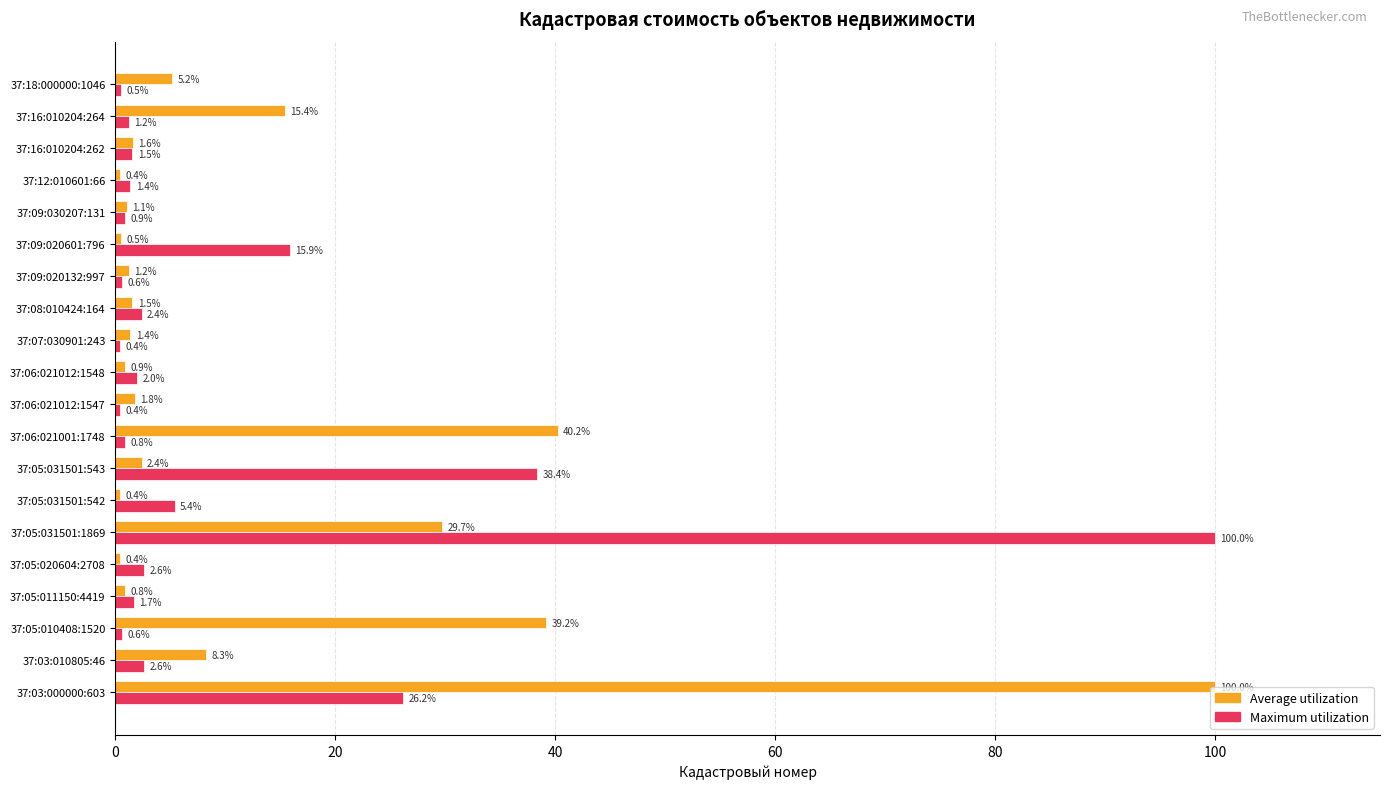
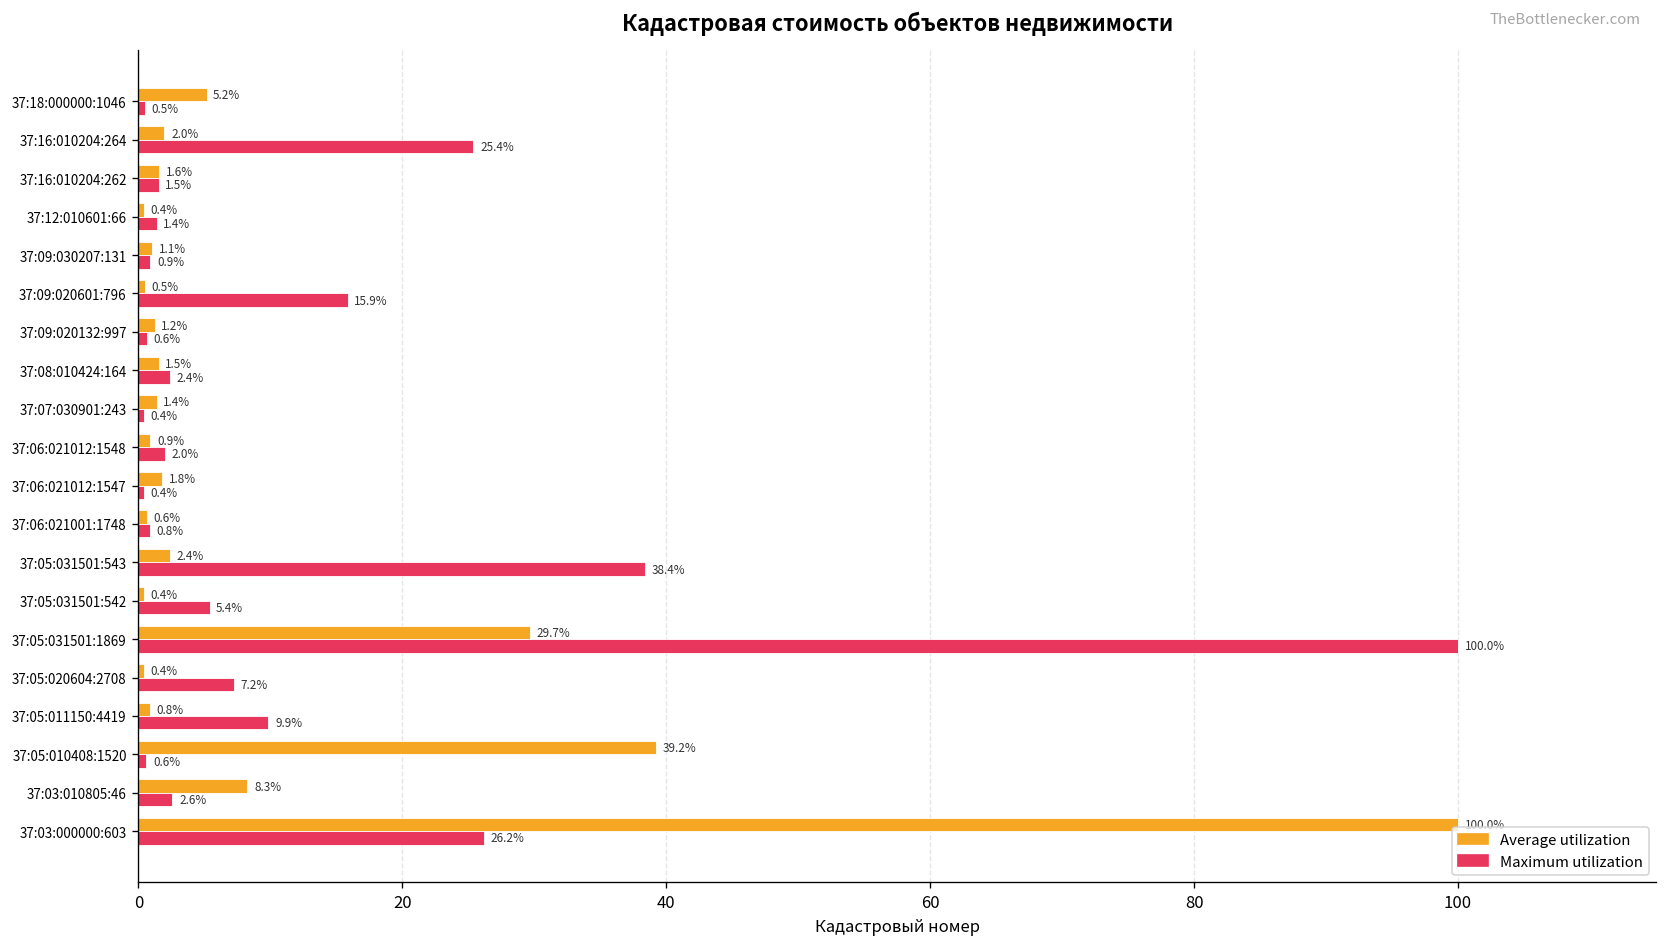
  {
    "Average utilization": {
      "37:18:000000:1046": "5.2%",
-     "37:16:010204:264": "15.4%",
+     "37:16:010204:264": "2.0%",
      "37:16:010204:262": "1.6%",
      "37:12:010601:66": "0.4%",
      "37:09:030207:131": "1.1%",
      "37:09:020601:796": "0.5%",
      "37:09:020132:997": "1.2%",
      "37:08:010424:164": "1.5%",
      "37:07:030901:243": "1.4%",
      "37:06:021012:1548": "0.9%",
      "37:06:021012:1547": "1.8%",
-     "37:06:021001:1748": "40.2%",
+     "37:06:021001:1748": "0.6%",
      "37:05:031501:543": "2.4%",
      "37:05:031501:542": "0.4%",
      "37:05:031501:1869": "29.7%",
      "37:05:020604:2708": "0.4%",
      "37:05:011150:4419": "0.8%",
      "37:05:010408:1520": "39.2%",
      "37:03:010805:46": "8.3%"
    },
    "Maximum utilization": {
      "37:18:000000:1046": "0.5%",
-     "37:16:010204:264": "1.2%",
+     "37:16:010204:264": "25.4%",
      "37:16:010204:262": "1.5%",
      "37:12:010601:66": "1.4%",
      "37:09:030207:131": "0.9%",
      "37:09:020601:796": "15.9%",
      "37:09:020132:997": "0.6%",
      "37:08:010424:164": "2.4%",
      "37:07:030901:243": "0.4%",
      "37:06:021012:1548": "2.0%",
      "37:06:021012:1547": "0.4%",
      "37:06:021001:1748": "0.8%",
      "37:05:031501:543": "38.4%",
      "37:05:031501:542": "5.4%",
      "37:05:031501:1869": "100.0%",
-     "37:05:020604:2708": "2.6%",
-     "37:05:011150:4419": "1.7%",
+     "37:05:020604:2708": "7.2%",
+     "37:05:011150:4419": "9.9%",
      "37:05:010408:1520": "0.6%",
      "37:03:010805:46": "2.6%",
      "37:03:000000:603": "26.2%"
    }
  }
